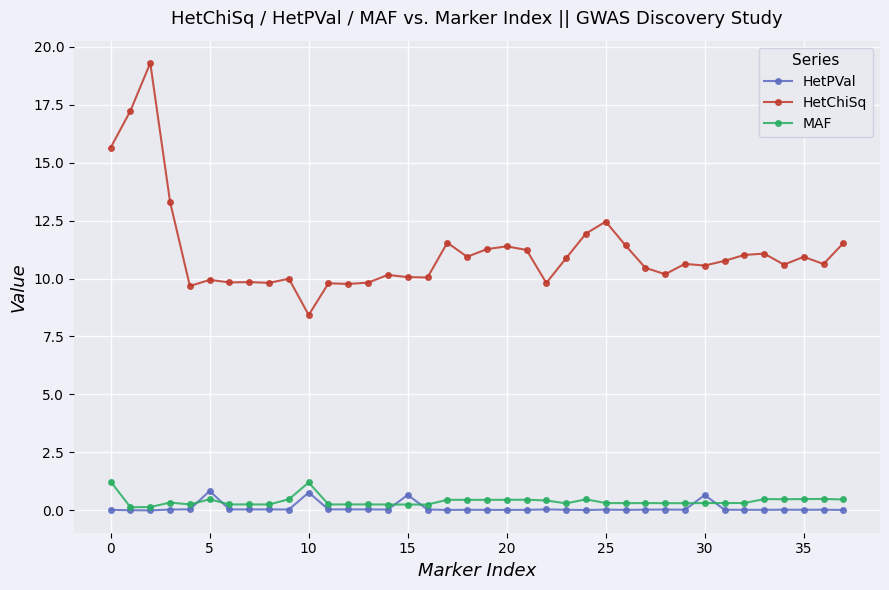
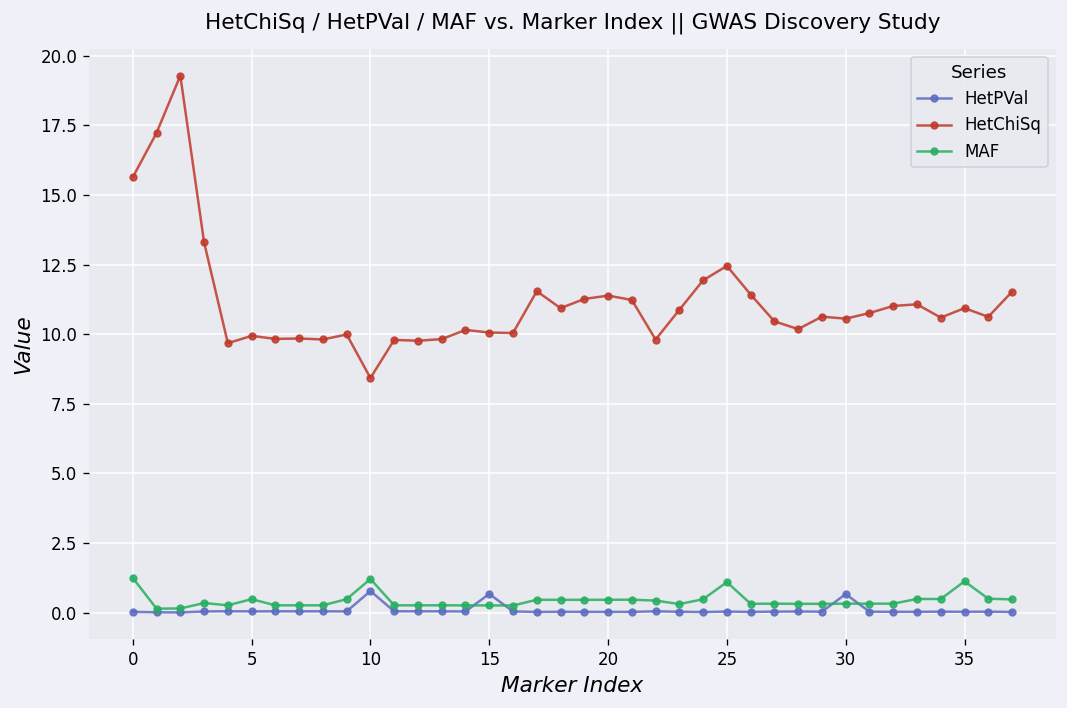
  {
    "HetPVal": {
      "0": 0.0,
-     "5": 0.8,
+     "5": 0.0,
      "10": 0.8,
      "15": 0.7,
      "20": 0.0,
      "25": 0.0,
      "30": 0.7,
      "35": 0.0
    },
    "HetChiSq": {
      "0": 15.6,
      "5": 9.9,
      "10": 8.4,
      "15": 10.1,
      "20": 11.4,
      "25": 12.5,
      "30": 10.6,
      "35": 10.9
    },
    "MAF": {
      "0": 1.2,
      "5": 0.5,
      "10": 1.2,
      "15": 0.3,
      "20": 0.5,
-     "25": 0.3,
+     "25": 1.1,
      "30": 0.3,
-     "35": 0.5
+     "35": 1.1
    }
  }
